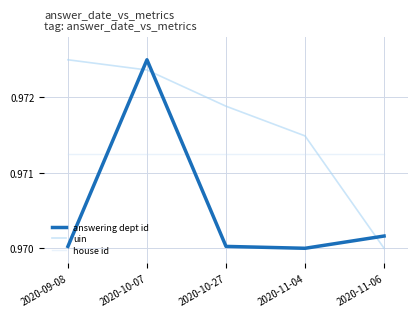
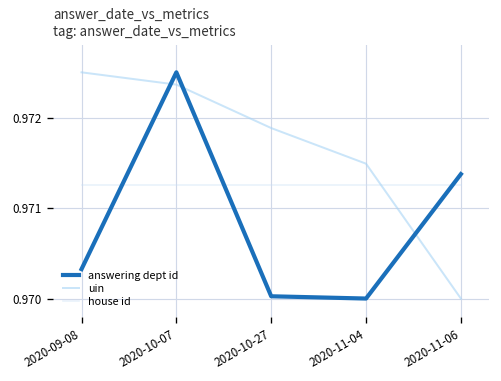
  {
    "answering dept id": {
-     "2020-09-08": 0.9700,
+     "2020-09-08": 0.9703,
      "2020-10-07": 0.9725,
      "2020-10-27": 0.9700,
      "2020-11-04": 0.9700,
-     "2020-11-06": 0.9702
+     "2020-11-06": 0.9714
    }
  }
